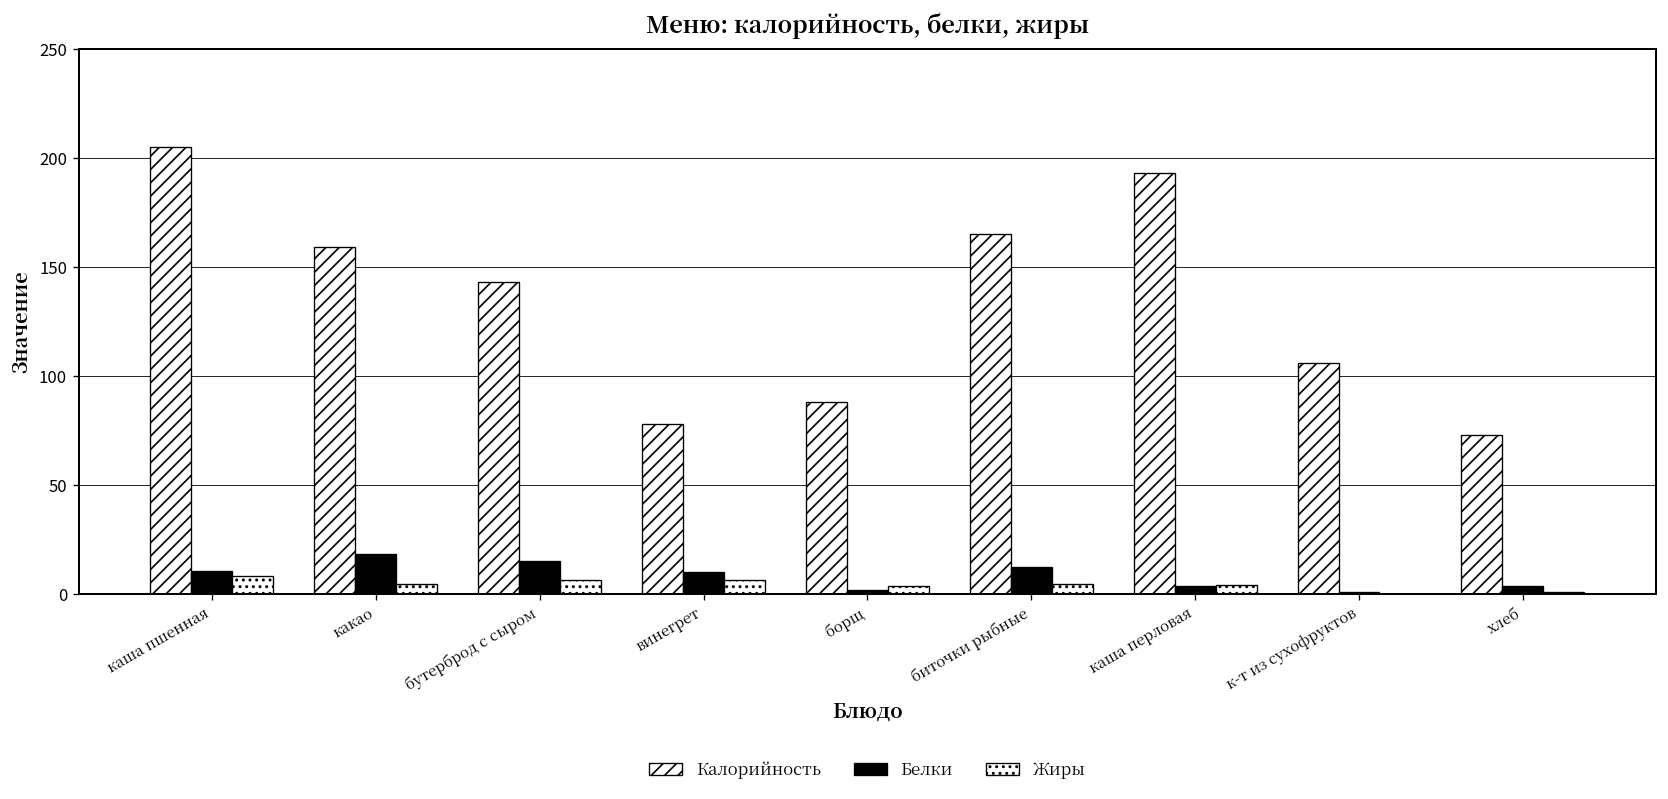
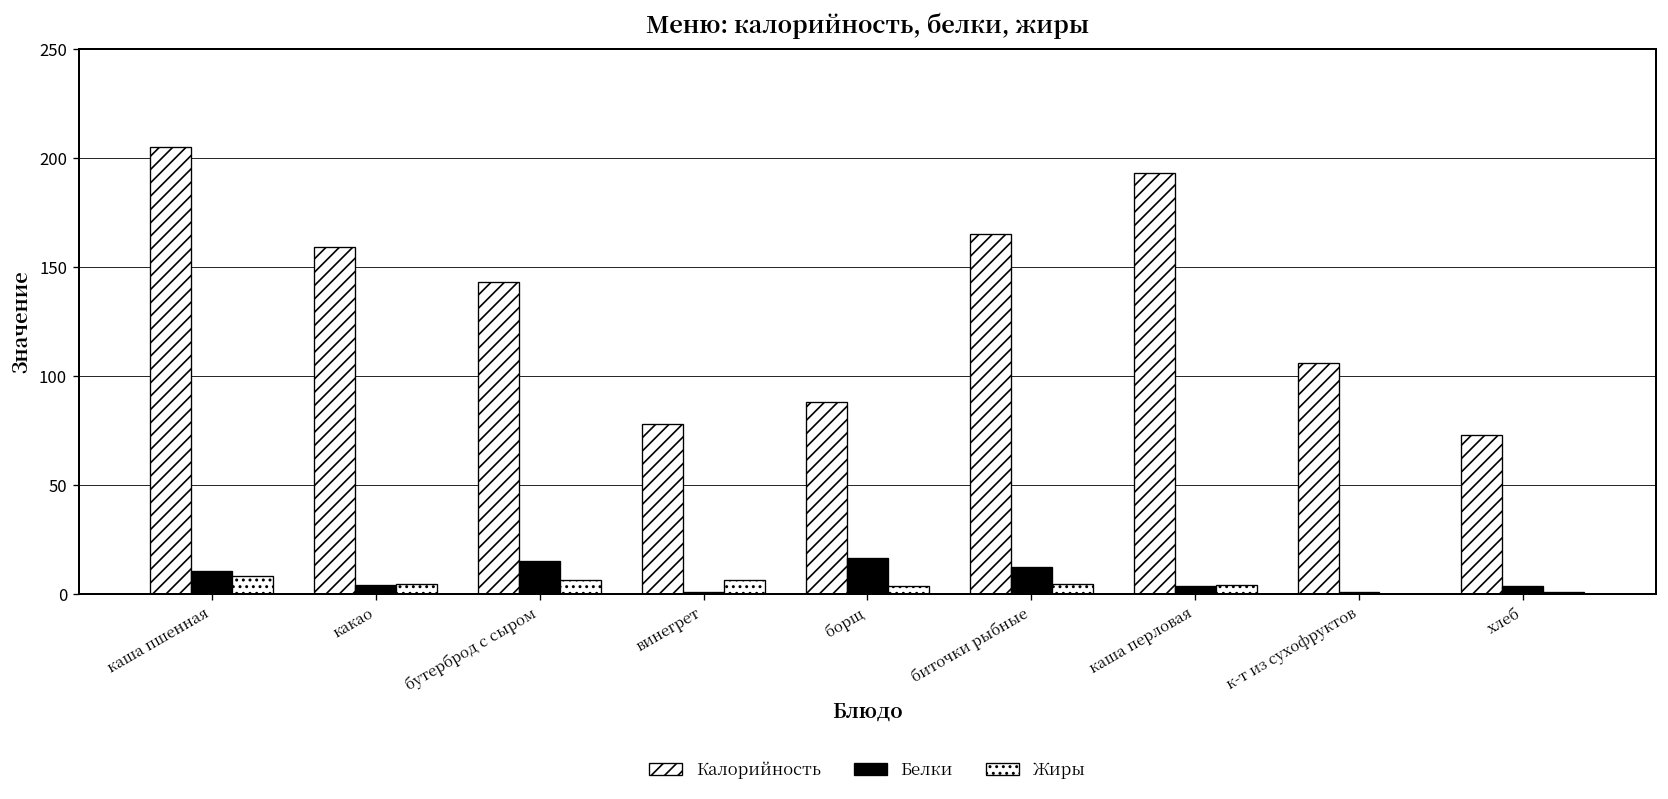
  {
    "Белки": {
      "каша пшенная": 10,
-     "какао": 18,
+     "какао": 4,
      "бутерброд с сыром": 15,
-     "винегрет": 10,
-     "борщ": 2,
+     "винегрет": 1,
+     "борщ": 17,
      "биточки рыбные": 12,
      "каша перловая": 4,
      "хлеб": 3
    }
  }
